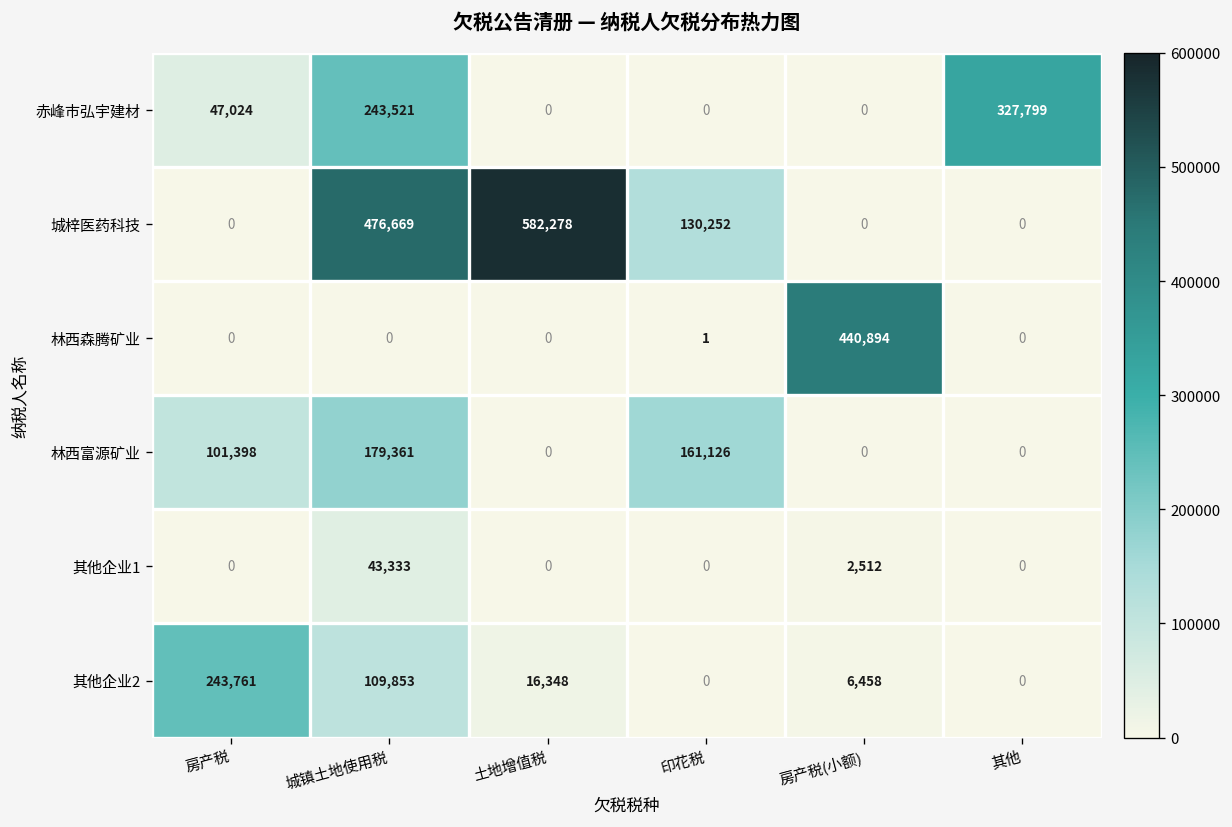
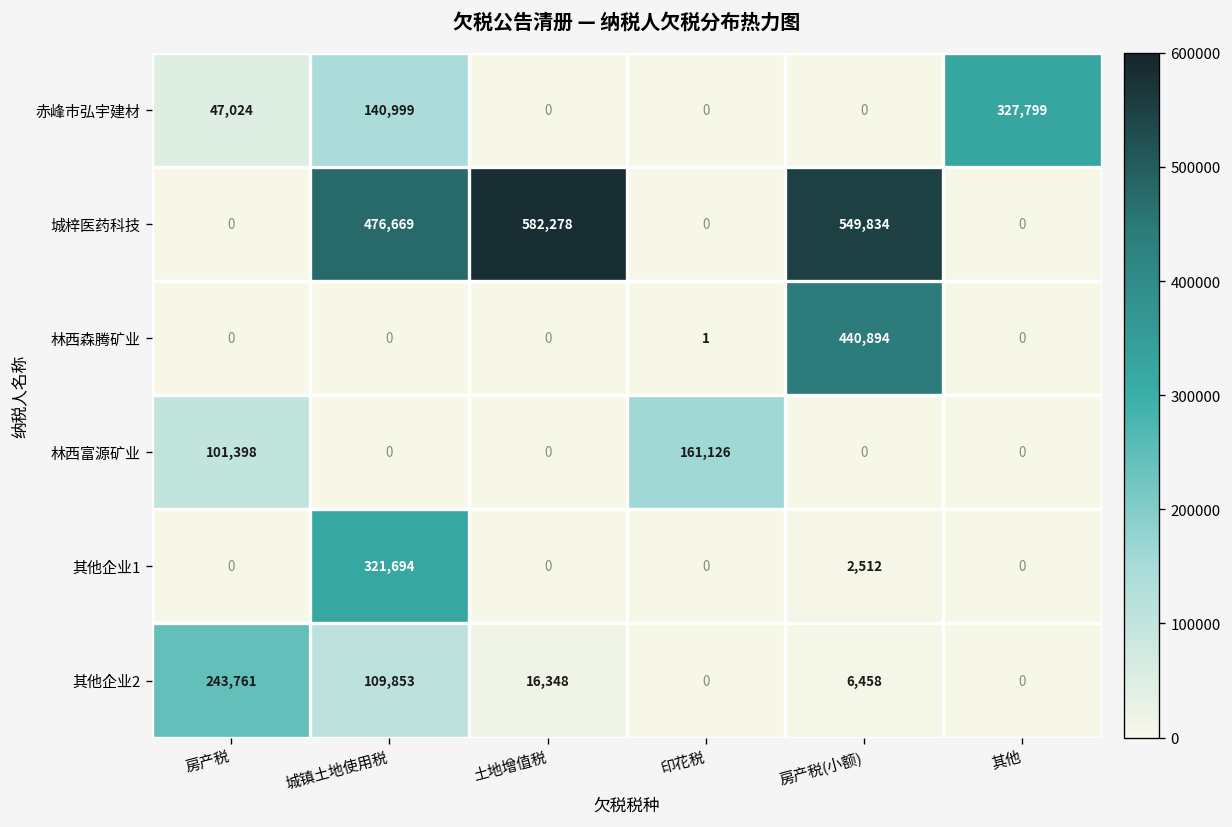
  {
    "赤峰市弘宇建材": {
      "房产税": "47,024",
-     "城镇土地使用税": "243,521",
+     "城镇土地使用税": "140,999",
      "土地增值税": "0",
      "印花税": "0",
      "房产税(小额)": "0",
      "其他": "327,799"
    },
    "城梓医药科技": {
      "房产税": "0",
      "城镇土地使用税": "476,669",
      "土地增值税": "582,278",
-     "印花税": "130,252",
-     "房产税(小额)": "0",
+     "印花税": "0",
+     "房产税(小额)": "549,834",
      "其他": "0"
    },
    "林西森腾矿业": {
      "房产税": "0",
      "城镇土地使用税": "0",
      "土地增值税": "0",
      "印花税": "1",
      "房产税(小额)": "440,894",
      "其他": "0"
    },
    "林西富源矿业": {
      "房产税": "101,398",
-     "城镇土地使用税": "179,361",
+     "城镇土地使用税": "0",
      "土地增值税": "0",
      "印花税": "161,126",
      "房产税(小额)": "0",
      "其他": "0"
    },
    "其他企业1": {
      "房产税": "0",
-     "城镇土地使用税": "43,333",
+     "城镇土地使用税": "321,694",
      "土地增值税": "0",
      "印花税": "0",
      "房产税(小额)": "2,512",
      "其他": "0"
    },
    "其他企业2": {
      "房产税": "243,761",
      "城镇土地使用税": "109,853",
      "土地增值税": "16,348",
      "印花税": "0",
      "房产税(小额)": "6,458",
      "其他": "0"
    }
  }
